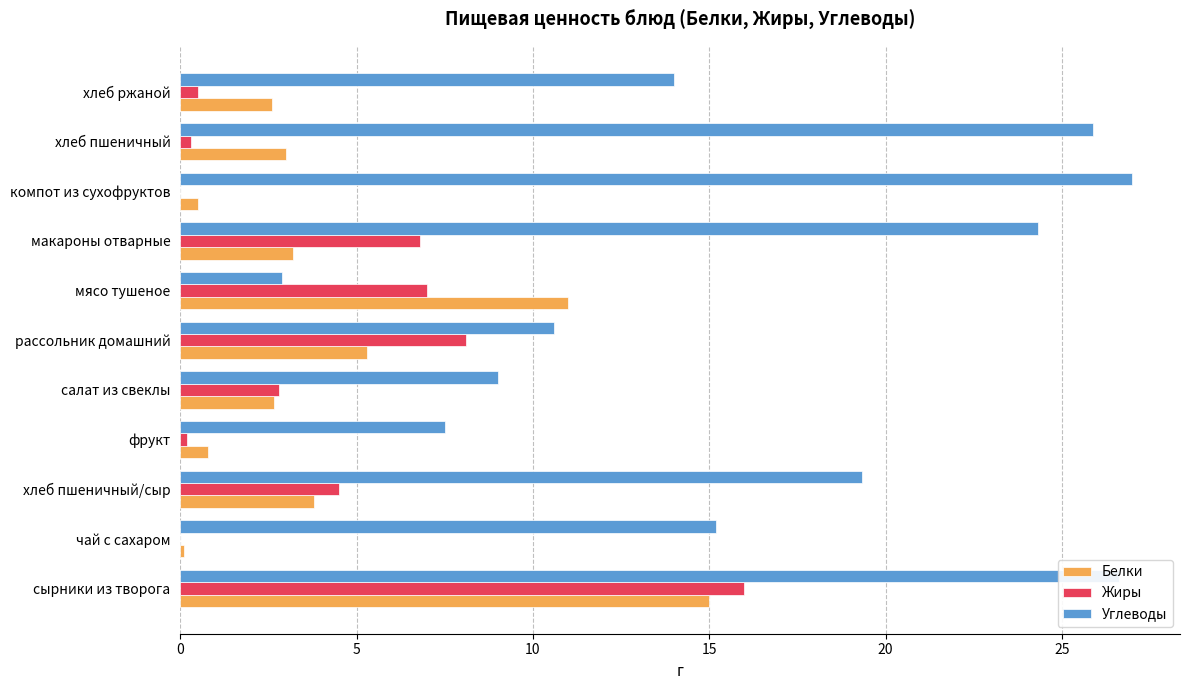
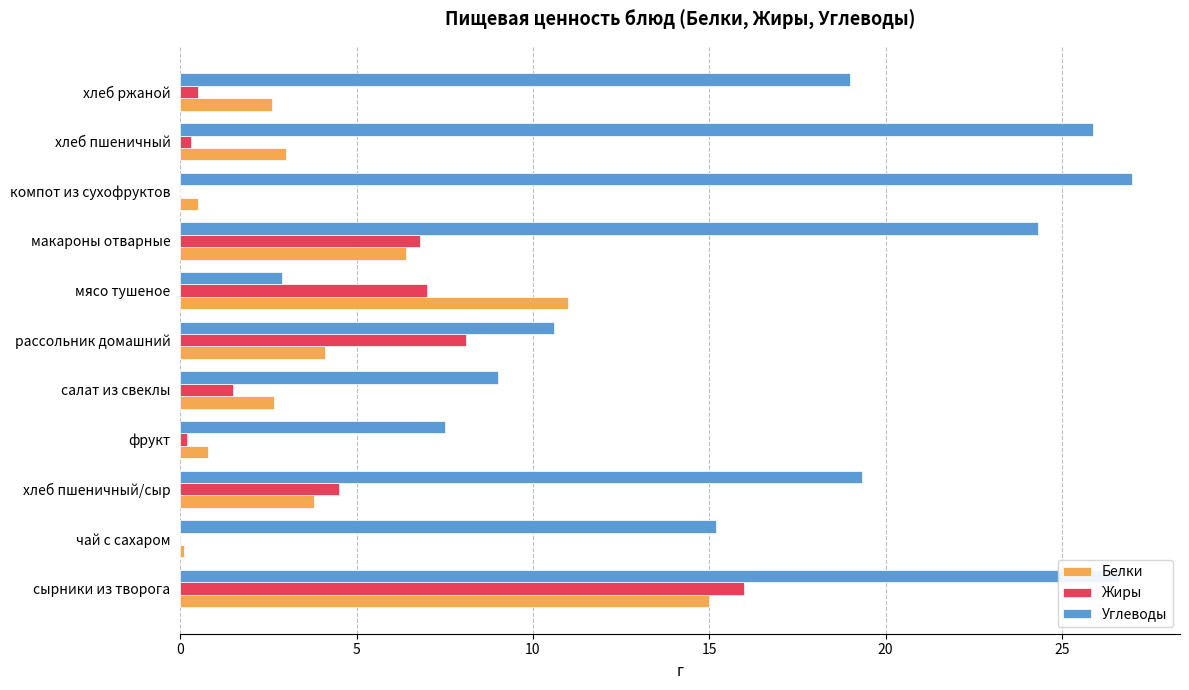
  {
    "Белки": {
      "хлеб ржаной": 2.6,
      "хлеб пшеничный": 3.0,
      "компот из сухофруктов": 0.5,
-     "макароны отварные": 3.2,
+     "макароны отварные": 6.4,
      "мясо тушеное": 11.0,
-     "рассольник домашний": 5.3,
+     "рассольник домашний": 4.1,
      "салат из свеклы": 2.7,
      "фрукт": 0.8,
      "хлеб пшеничный/сыр": 3.8,
      "чай с сахаром": 0.1,
      "сырники из творога": 15.0
    },
    "Жиры": {
      "хлеб ржаной": 0.5,
      "хлеб пшеничный": 0.3,
      "компот из сухофруктов": 0.0,
      "макароны отварные": 6.8,
      "мясо тушеное": 7.0,
      "рассольник домашний": 8.1,
-     "салат из свеклы": 2.8,
+     "салат из свеклы": 1.5,
      "фрукт": 0.2,
      "хлеб пшеничный/сыр": 4.5,
      "чай с сахаром": 0.0,
      "сырники из творога": 16.0
    },
    "Углеводы": {
-     "хлеб ржаной": 14,
+     "хлеб ржаной": 19,
      "хлеб пшеничный": 25.9,
      "компот из сухофруктов": 27,
      "макароны отварные": 24.3,
      "мясо тушеное": 2.9,
      "рассольник домашний": 10.6,
      "салат из свеклы": 9,
      "фрукт": 7.5,
      "хлеб пшеничный/сыр": 19.3,
      "чай с сахаром": 15.2
    }
  }
